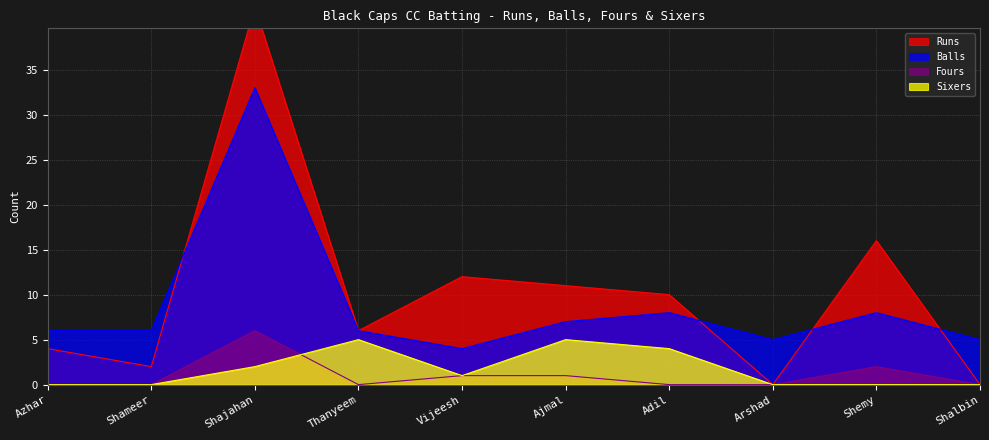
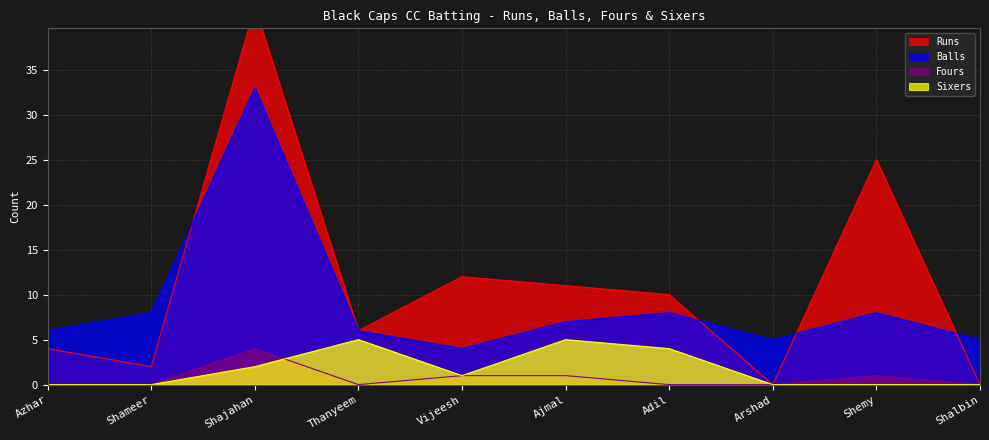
  {
    "Runs": {
      "Azhar": 4,
      "Shameer": 2,
      "Vijeesh": 12,
      "Ajmal": 11,
      "Adil": 10,
-     "Shemy": 16
+     "Shemy": 25
    },
    "Balls": {
      "Azhar": 6,
-     "Shameer": 6,
+     "Shameer": 8,
      "Shajahan": 33,
      "Vijeesh": 4,
      "Ajmal": 7,
      "Adil": 8,
      "Arshad": 5,
      "Shemy": 8,
      "Shalbin": 5
    },
    "Fours": {
-     "Shajahan": 6,
+     "Shajahan": 4,
      "Thanyeem": 0,
      "Ajmal": 1,
      "Adil": 0,
-     "Shemy": 2
+     "Shemy": 1
    },
    "Sixers": {
      "Shajahan": 2,
      "Thanyeem": 5,
      "Ajmal": 5,
      "Adil": 4,
      "Shemy": 0
    }
  }
